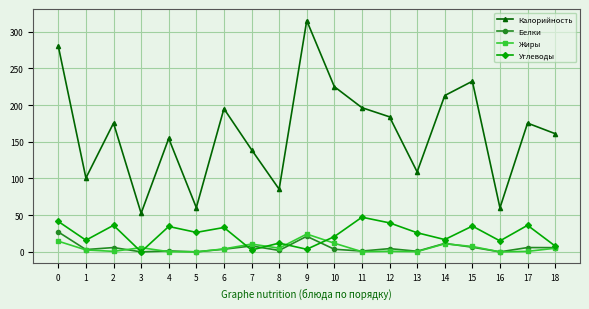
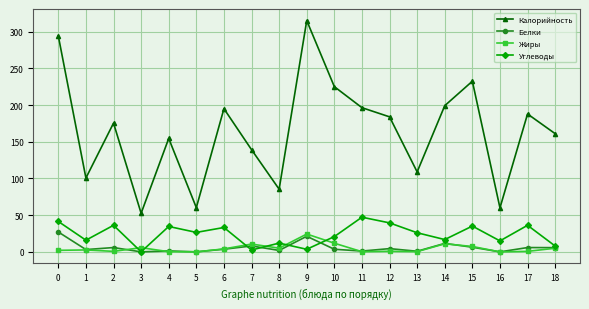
  {
    "Калорийность": {
-     "0": 280,
+     "0": 290,
      "1": 100,
      "2": 180,
      "3": 50,
      "4": 150,
      "5": 60,
      "6": 200,
      "7": 140,
      "8": 90,
      "9": 320,
      "10": 230,
      "11": 200,
      "12": 180,
      "13": 110,
-     "14": 210,
+     "14": 200,
      "15": 230,
      "16": 60,
-     "17": 180,
+     "17": 190,
      "18": 160
    },
    "Жиры": {
-     "0": 10,
+     "0": 0,
      "2": 0,
      "3": 10,
      "10": 10,
      "12": 0,
      "17": 0
    }
  }
